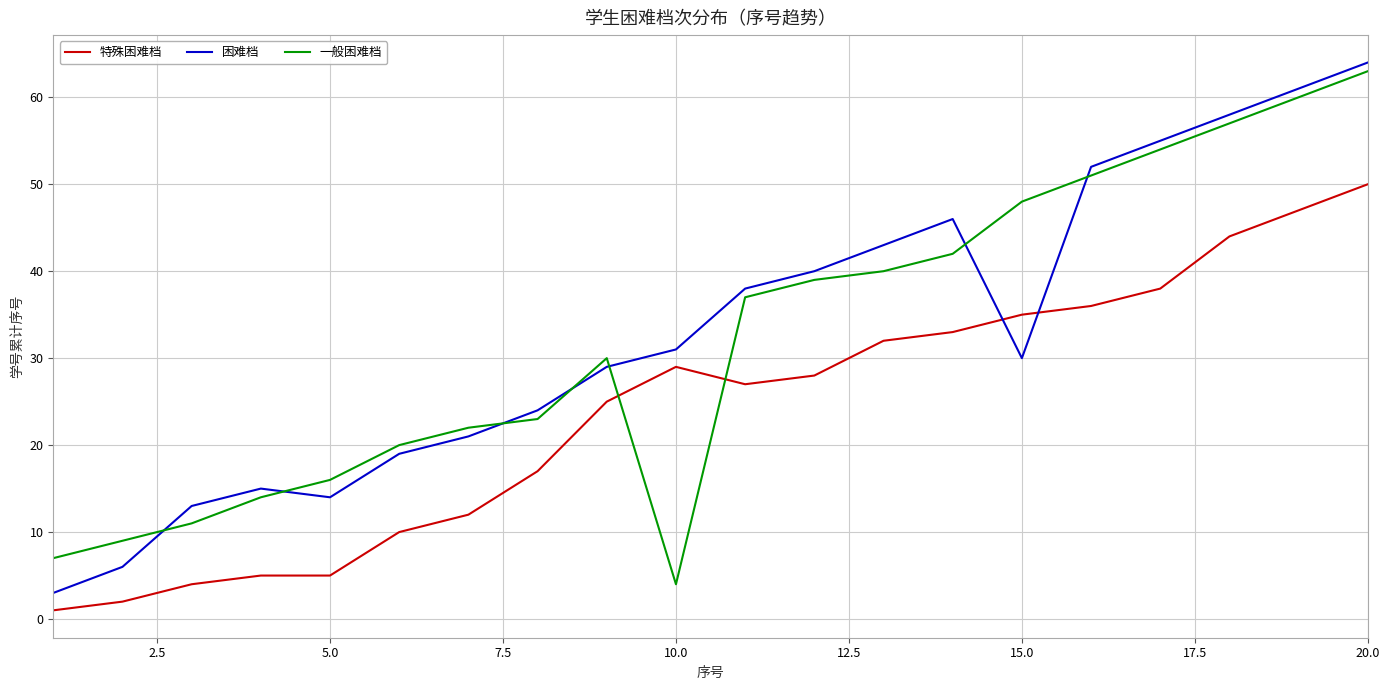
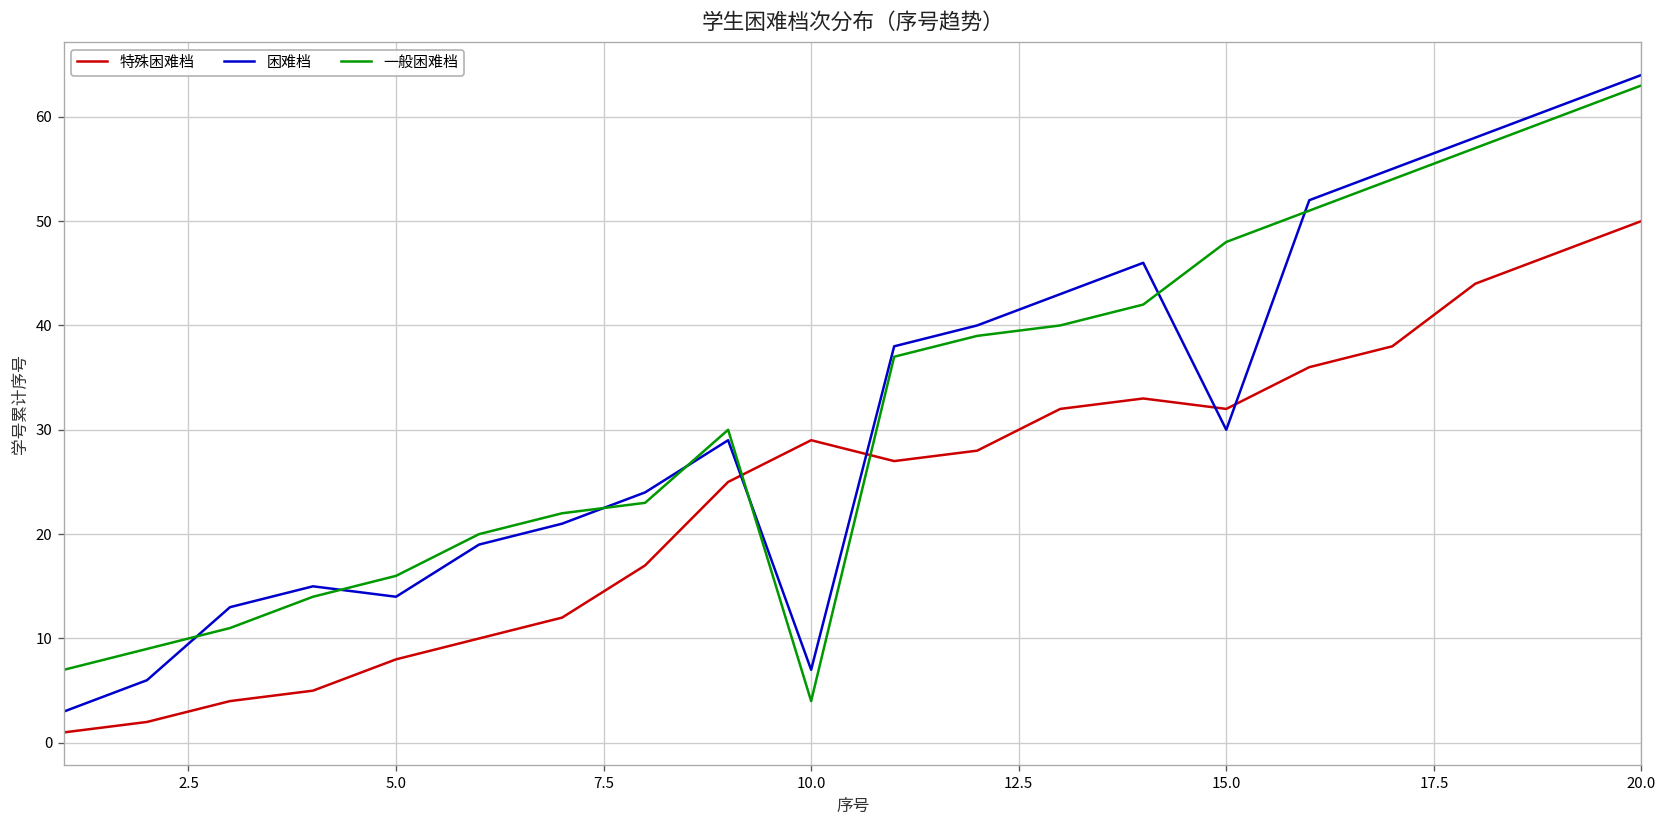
  {
    "特殊困难档": {
-     "5.0": 5,
+     "5.0": 8,
      "10.0": 29,
-     "15.0": 35,
+     "15.0": 32,
      "20.0": 50
    },
    "困难档": {
      "5.0": 14,
-     "10.0": 31,
+     "10.0": 7,
      "15.0": 30,
      "20.0": 64
    },
    "一般困难档": {
      "5.0": 16,
      "10.0": 4,
      "15.0": 48,
      "20.0": 63
    }
  }
